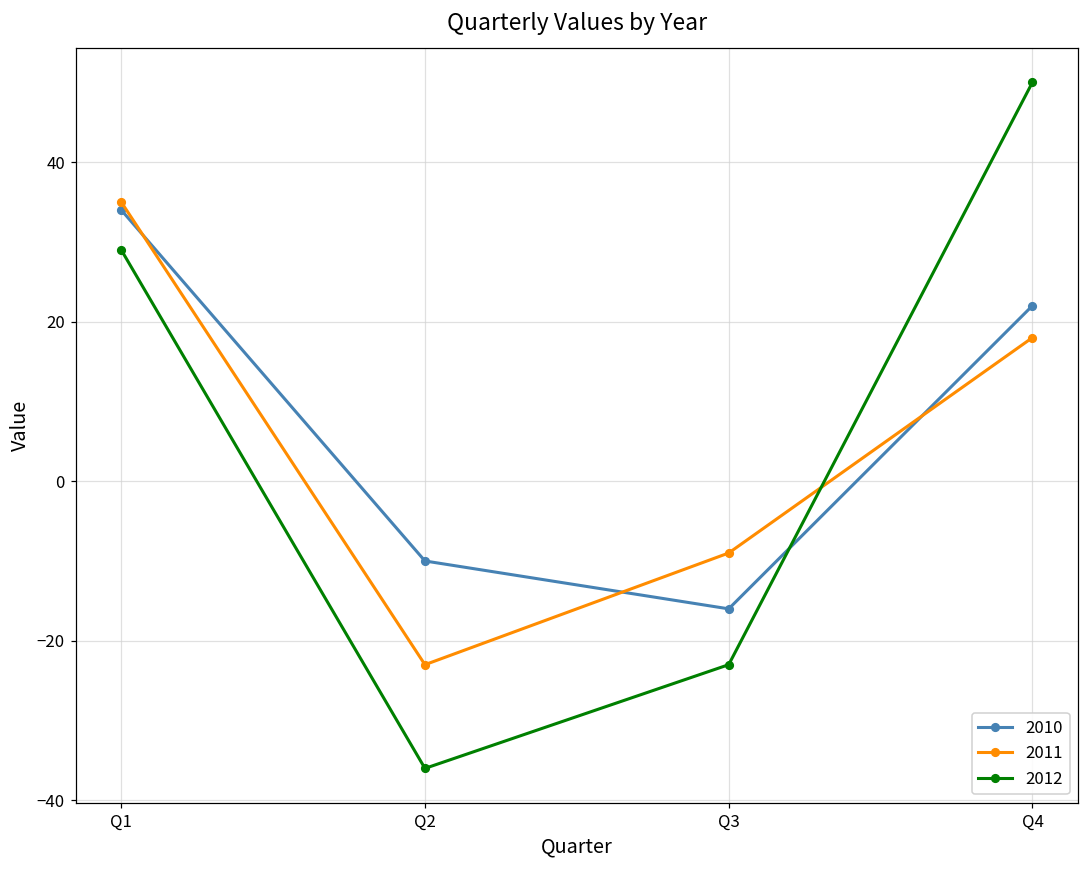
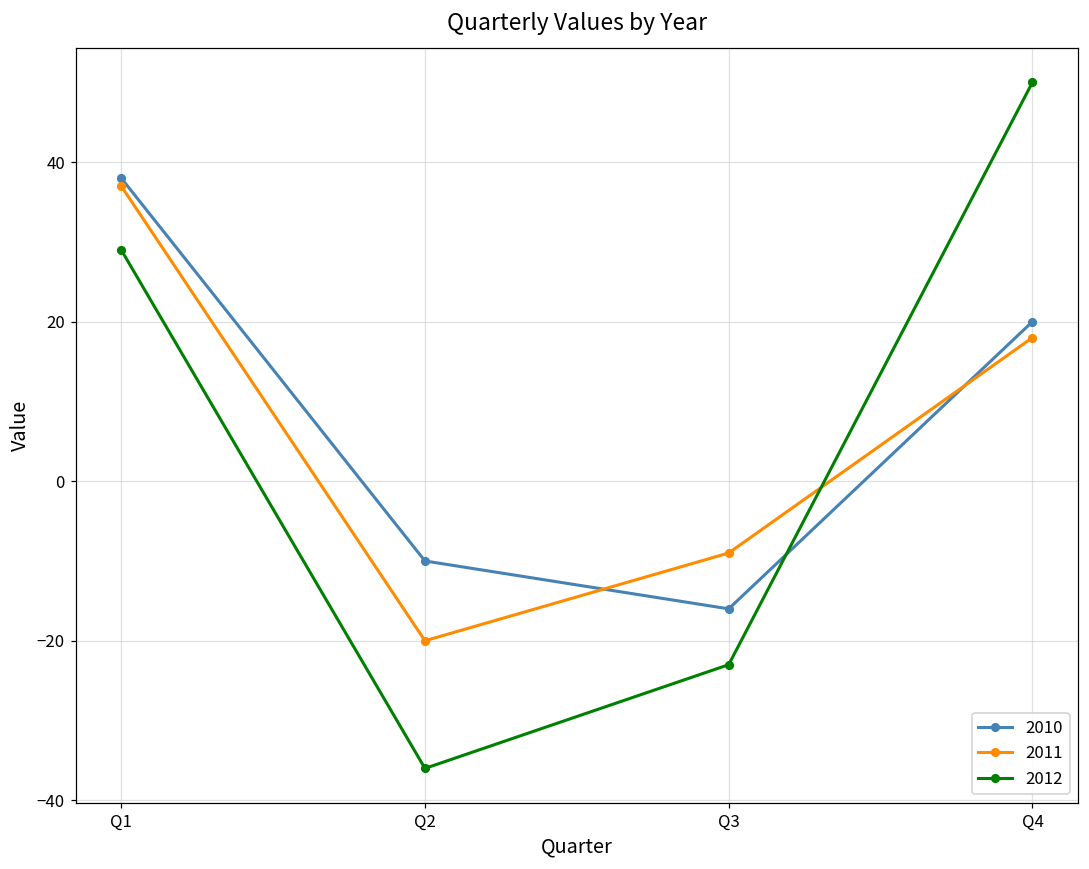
  {
    "2010": {
-     "Q1": 34,
+     "Q1": 38,
      "Q2": -10,
      "Q3": -16,
-     "Q4": 22
+     "Q4": 20
    },
    "2011": {
-     "Q1": 35,
-     "Q2": -23,
+     "Q1": 37,
+     "Q2": -20,
      "Q3": -9,
      "Q4": 18
    },
    "2012": {
      "Q1": 29,
      "Q2": -36,
      "Q3": -23,
      "Q4": 50
    }
  }
